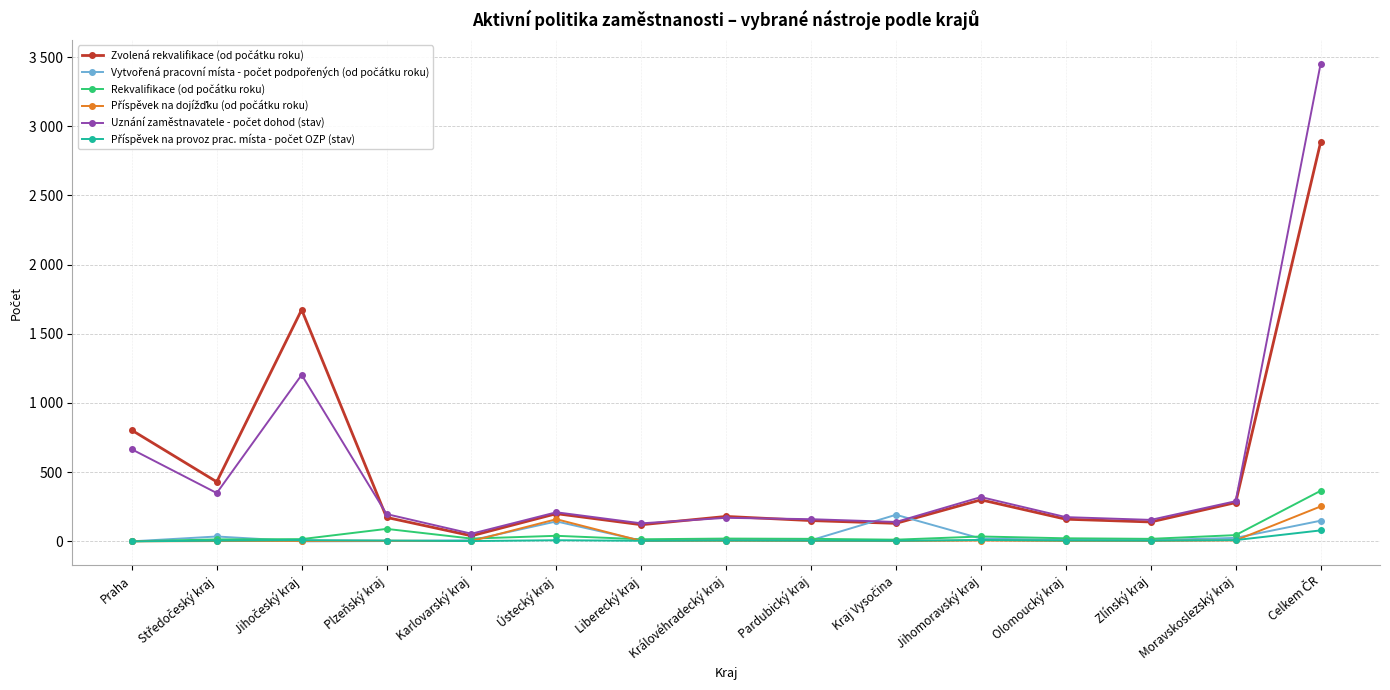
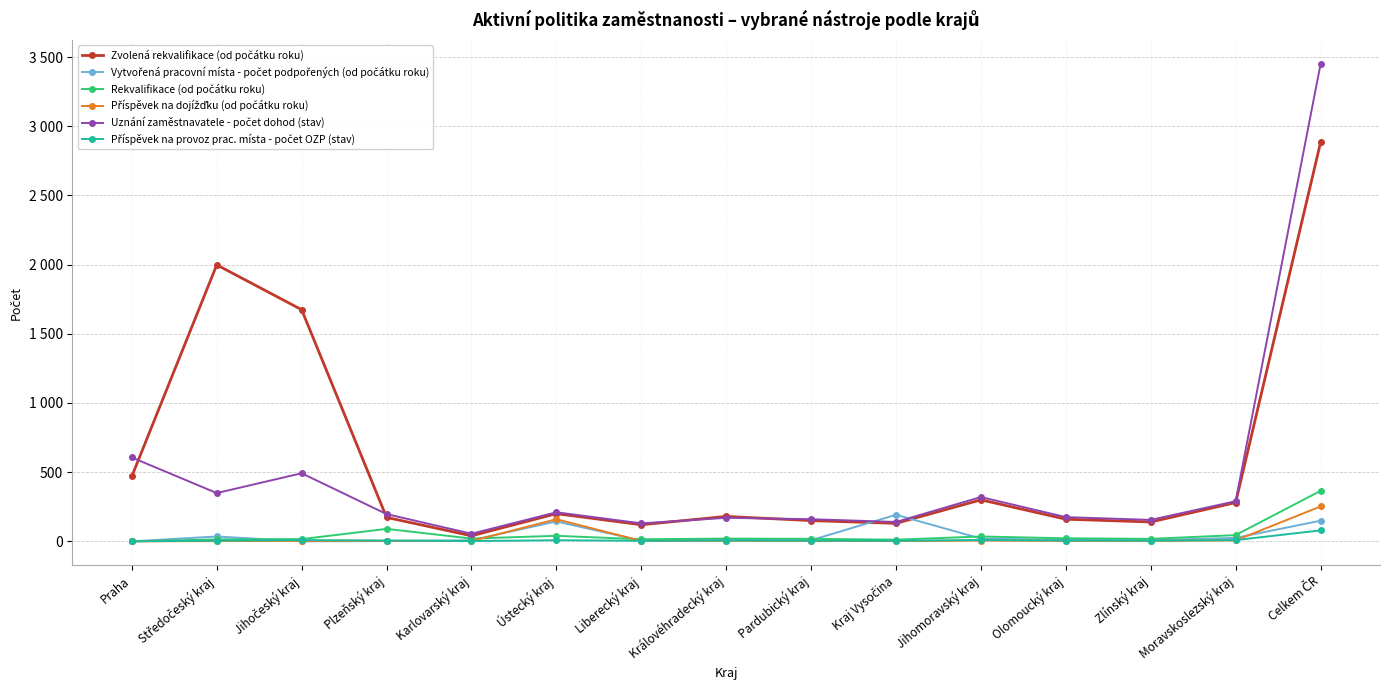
  {
    "Zvolená rekvalifikace (od počátku roku)": {
-     "Praha": 800,
-     "Středočeský kraj": 430,
+     "Praha": 470,
+     "Středočeský kraj": 2000,
      "Jihočeský kraj": 1670,
      "Plzeňský kraj": 170,
      "Jihomoravský kraj": 300,
      "Celkem ČR": 2880
    },
    "Vytvořená pracovní místa - počet podpořených (od počátku roku)": {
      "Středočeský kraj": 40,
      "Kraj Vysočina": 190,
      "Celkem ČR": 150
    },
    "Příspěvek na dojížďku (od počátku roku)": {
      "Celkem ČR": 250
    },
    "Uznání zaměstnavatele - počet dohod (stav)": {
-     "Praha": 670,
+     "Praha": 610,
      "Středočeský kraj": 350,
-     "Jihočeský kraj": 1200,
+     "Jihočeský kraj": 490,
      "Plzeňský kraj": 200,
      "Jihomoravský kraj": 320,
      "Celkem ČR": 3450
    }
  }
